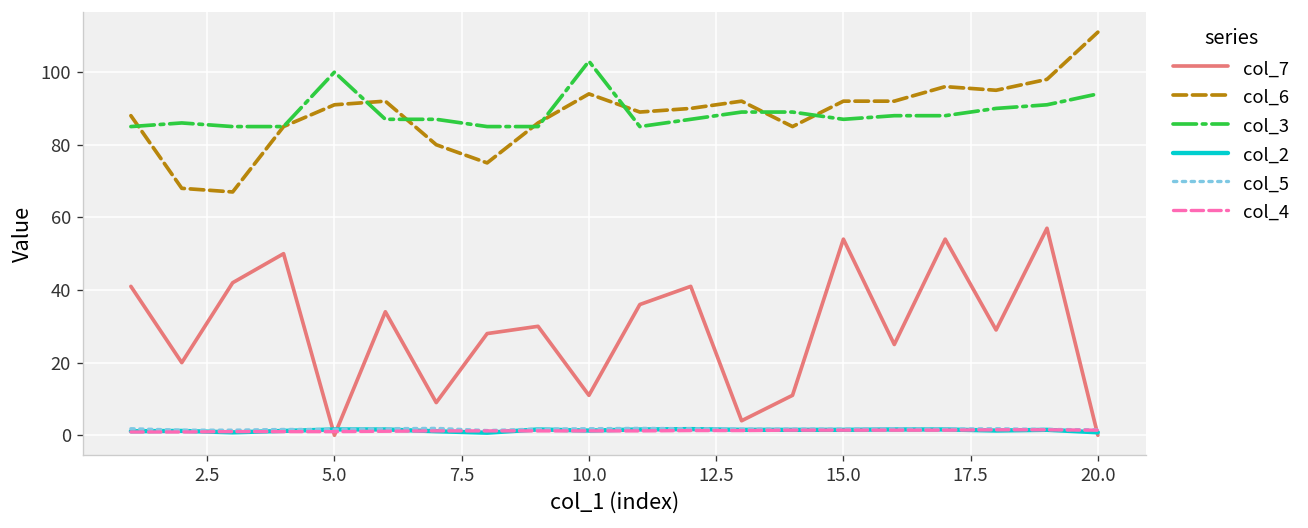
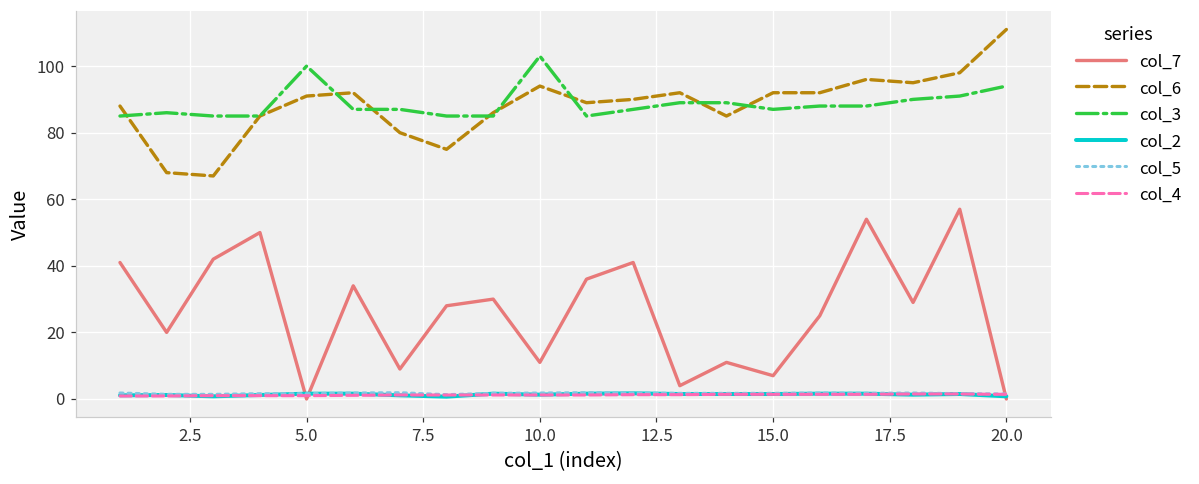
  {
    "col_7": {
      "5.0": 0,
      "10.0": 11,
-     "15.0": 54
+     "15.0": 7
    },
    "col_6": {
      "5.0": 91,
      "10.0": 94,
      "15.0": 92,
      "20.0": 111
    },
    "col_3": {
      "5.0": 100,
      "10.0": 103,
      "15.0": 87,
      "20.0": 94
    }
  }
